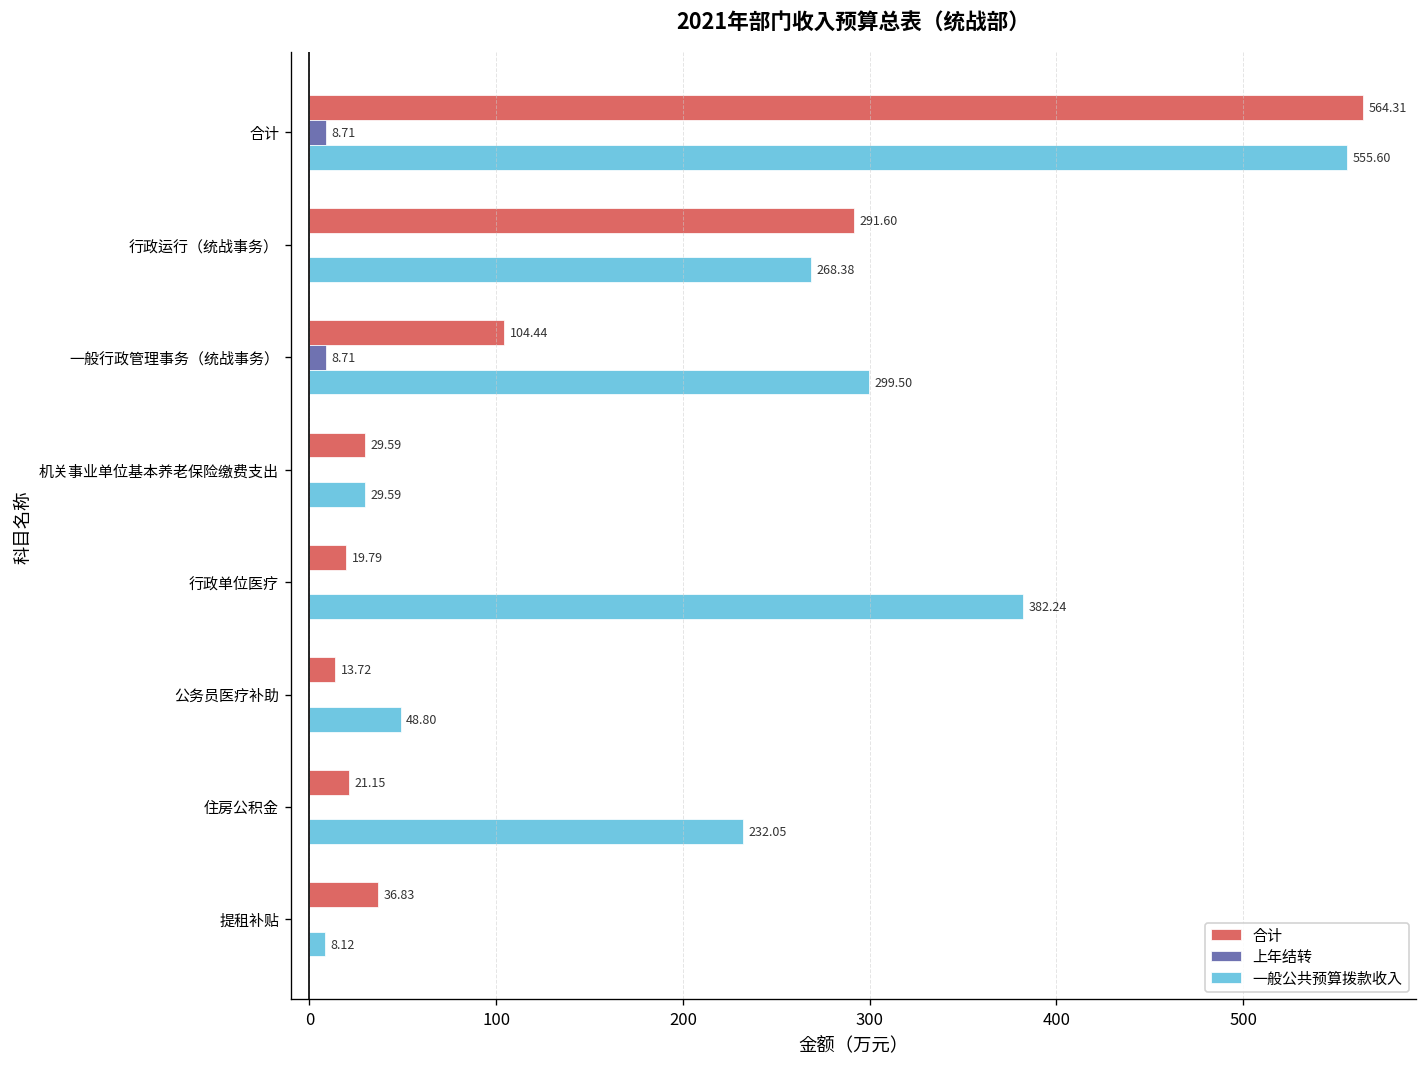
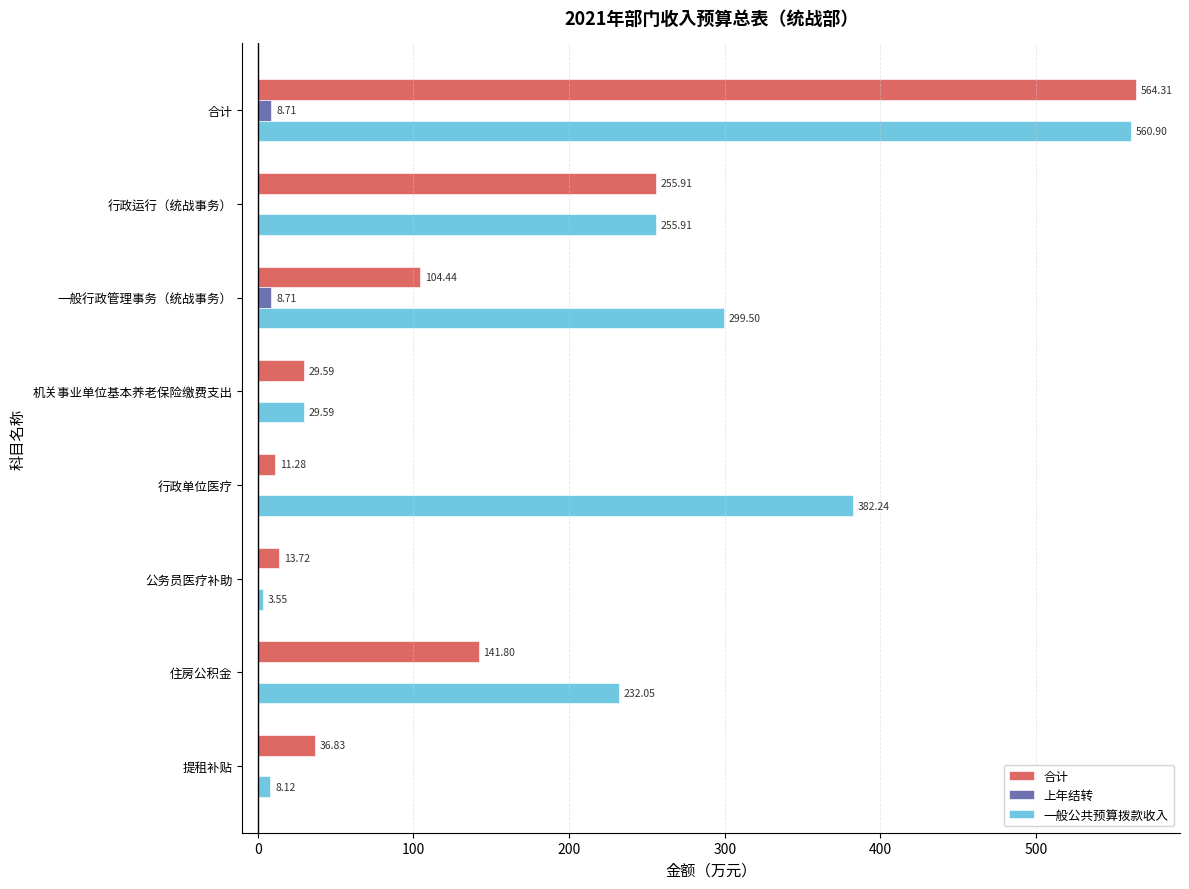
  {
    "合计": {
      "合计": 564.31,
-     "行政运行（统战事务）": 291.60,
+     "行政运行（统战事务）": 255.91,
      "一般行政管理事务（统战事务）": 104.44,
      "机关事业单位基本养老保险缴费支出": 29.59,
-     "行政单位医疗": 19.79,
+     "行政单位医疗": 11.28,
      "公务员医疗补助": 13.72,
-     "住房公积金": 21.15,
+     "住房公积金": 141.80,
      "提租补贴": 36.83
    },
    "上年结转": {
      "合计": 8.71,
      "一般行政管理事务（统战事务）": 8.71
    },
    "一般公共预算拨款收入": {
-     "合计": 555.60,
-     "行政运行（统战事务）": 268.38,
+     "合计": 560.90,
+     "行政运行（统战事务）": 255.91,
      "一般行政管理事务（统战事务）": 299.50,
      "机关事业单位基本养老保险缴费支出": 29.59,
      "行政单位医疗": 382.24,
-     "公务员医疗补助": 48.80,
+     "公务员医疗补助": 3.55,
      "住房公积金": 232.05,
      "提租补贴": 8.12
    }
  }
